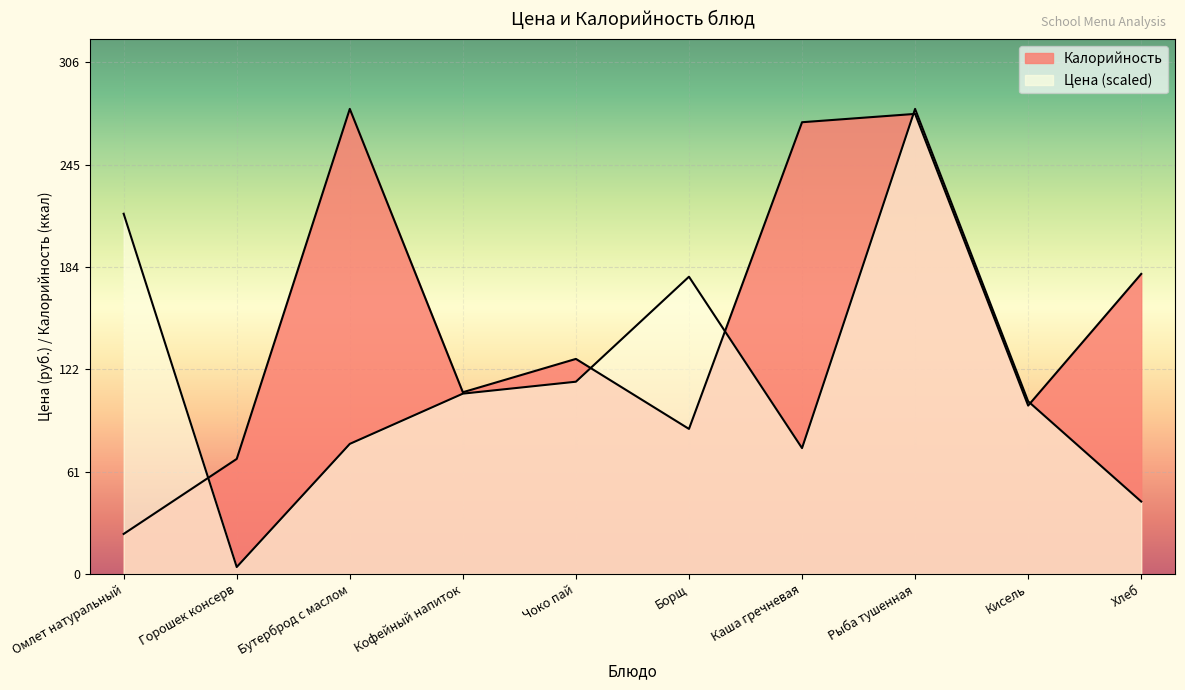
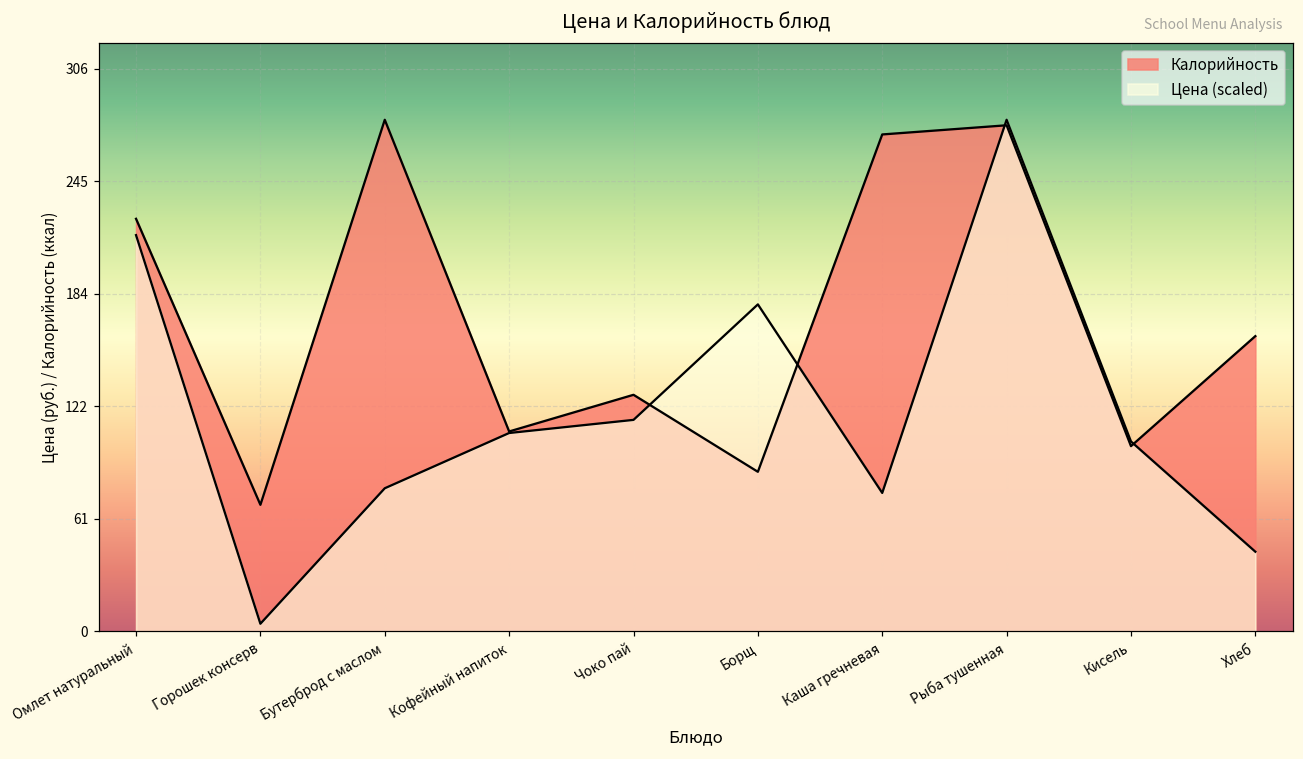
  {
    "Калорийность": {
-     "Омлет натуральный": 24,
+     "Омлет натуральный": 225,
      "Горошек консерв": 69,
      "Бутерброд с маслом": 279,
      "Чоко пай": 129,
      "Борщ": 87,
      "Каша гречневая": 271,
      "Рыба тушенная": 276,
      "Кисель": 101,
-     "Хлеб": 180
+     "Хлеб": 161
    },
    "Цена (scaled)": {
      "Омлет натуральный": 216,
      "Горошек консерв": 4,
      "Бутерброд с маслом": 78,
      "Чоко пай": 115,
      "Борщ": 178,
      "Каша гречневая": 75,
      "Рыба тушенная": 279,
      "Кисель": 104,
      "Хлеб": 43
    }
  }
